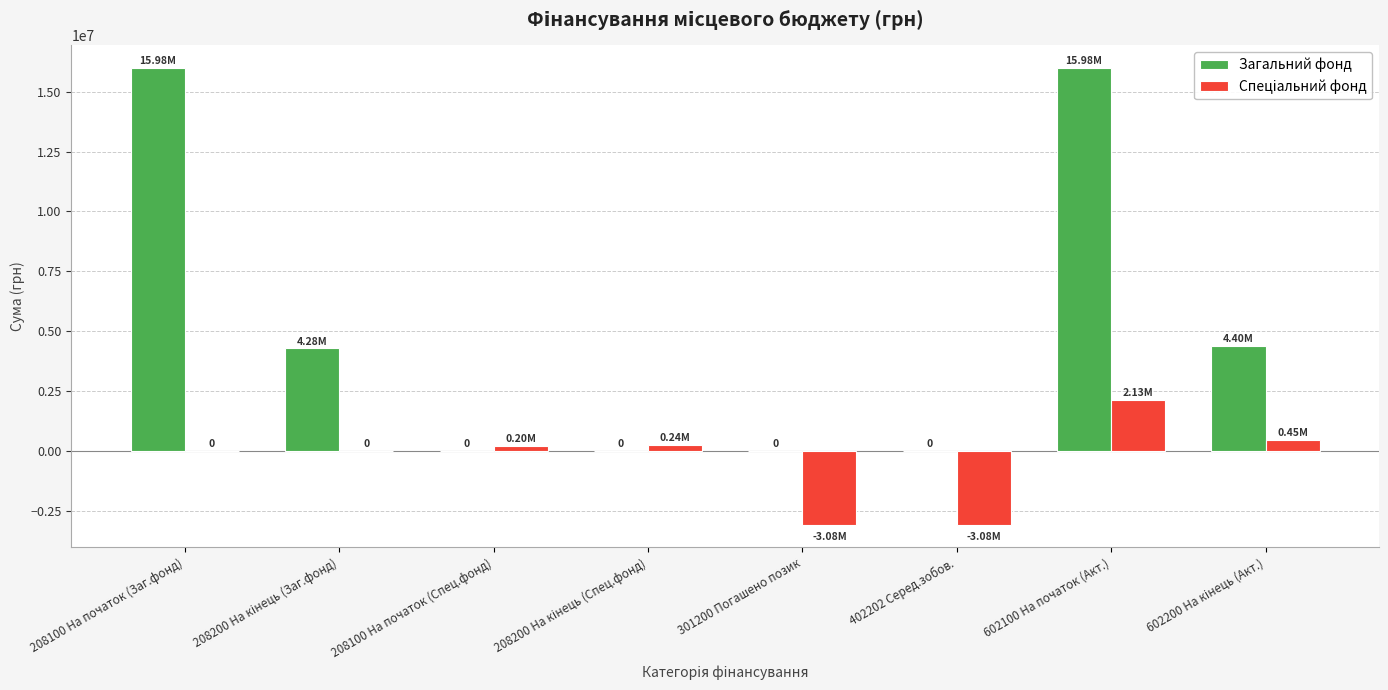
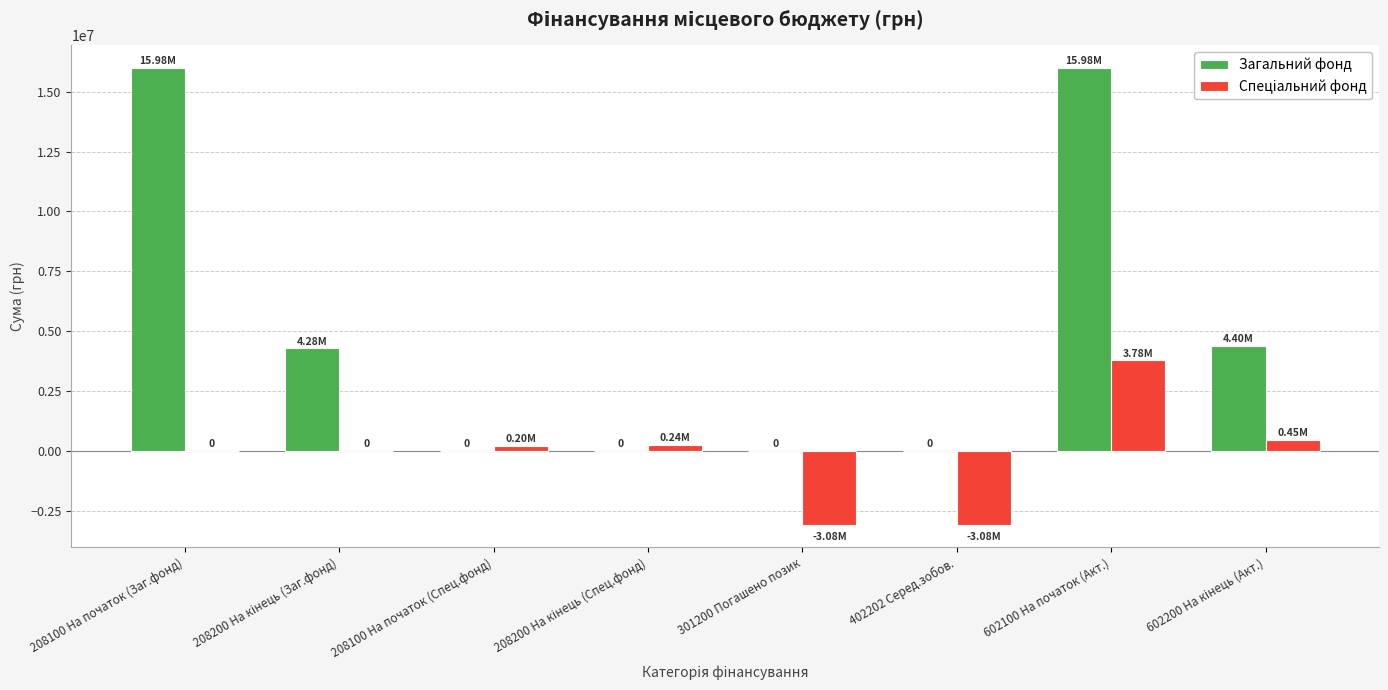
  {
    "Загальний фонд": {
      "208100 На початок (Заг.фонд)": "15.98M",
      "208200 На кінець (Заг.фонд)": "4.28M",
      "208100 На початок (Спец.фонд)": "0",
      "208200 На кінець (Спец.фонд)": "0",
      "301200 Погашено позик": "0",
      "402202 Серед.зобов.": "0",
      "602100 На початок (Акт.)": "15.98M",
      "602200 На кінець (Акт.)": "4.40M"
    },
    "Спеціальний фонд": {
      "208100 На початок (Заг.фонд)": "0",
      "208200 На кінець (Заг.фонд)": "0",
      "208100 На початок (Спец.фонд)": "0.20M",
      "208200 На кінець (Спец.фонд)": "0.24M",
      "301200 Погашено позик": "-3.08M",
      "402202 Серед.зобов.": "-3.08M",
-     "602100 На початок (Акт.)": "2.13M",
+     "602100 На початок (Акт.)": "3.78M",
      "602200 На кінець (Акт.)": "0.45M"
    }
  }
